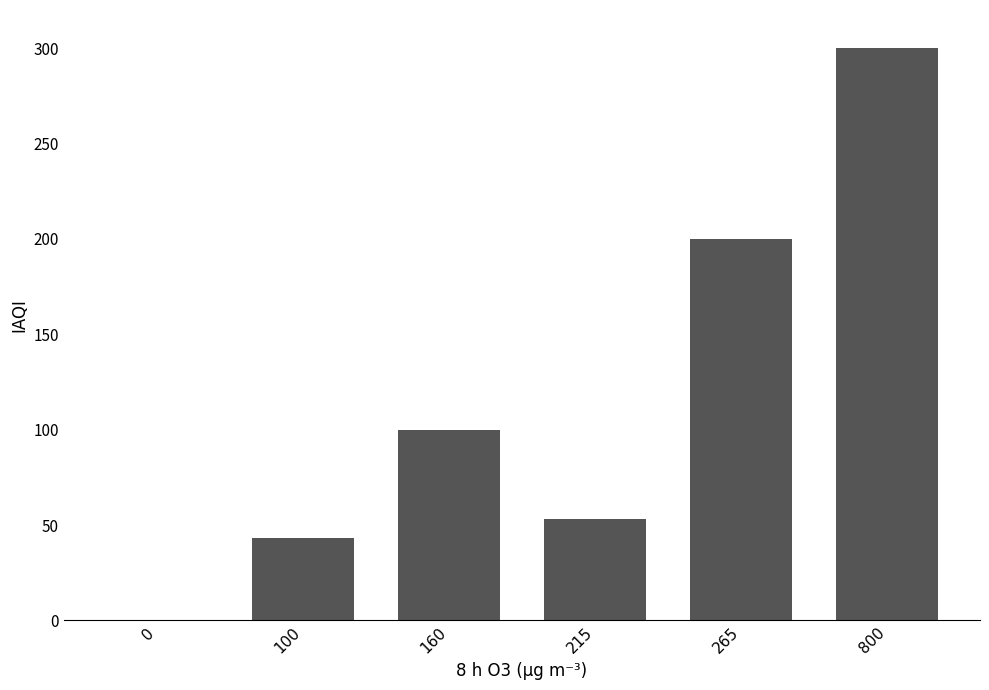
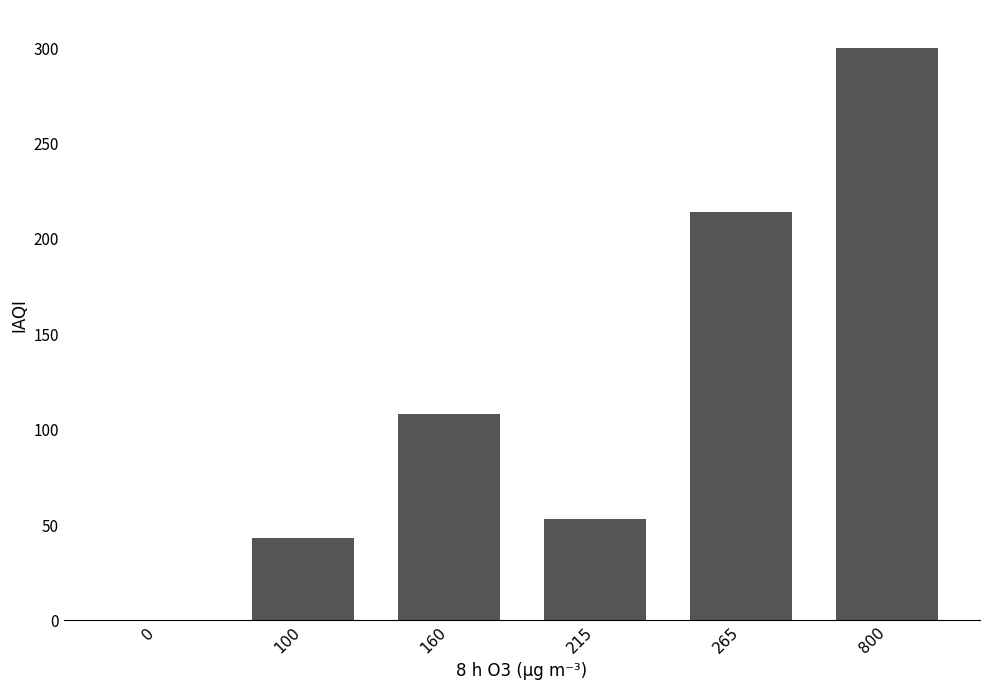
  {
    "0": 0,
    "100": 43,
-   "160": 100,
+   "160": 108,
    "215": 53,
-   "265": 200,
+   "265": 214,
    "800": 300
  }
